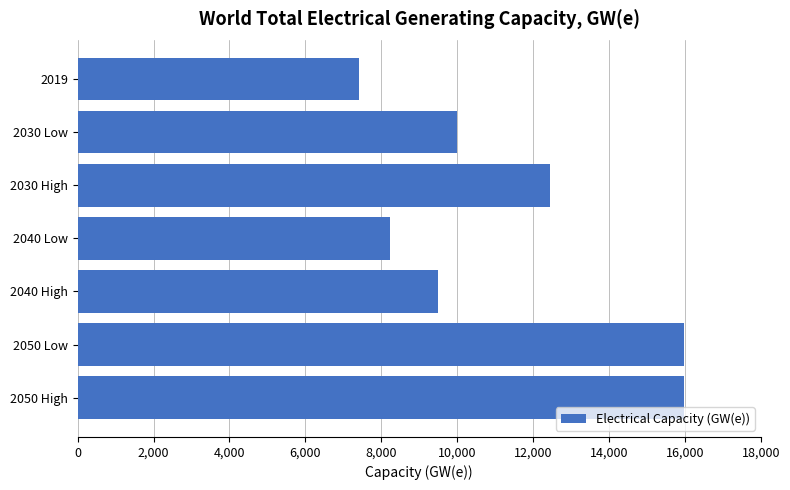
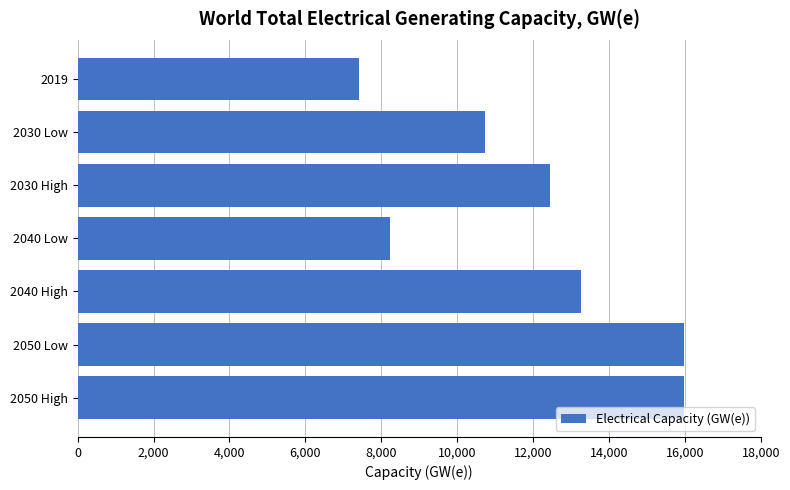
  {
    "2019": "7,400",
-   "2030 Low": "10,000",
+   "2030 Low": "10,700",
    "2030 High": "12,400",
    "2040 Low": "8,200",
-   "2040 High": "9,500",
+   "2040 High": "13,300",
    "2050 Low": "16,000",
    "2050 High": "16,000"
  }
